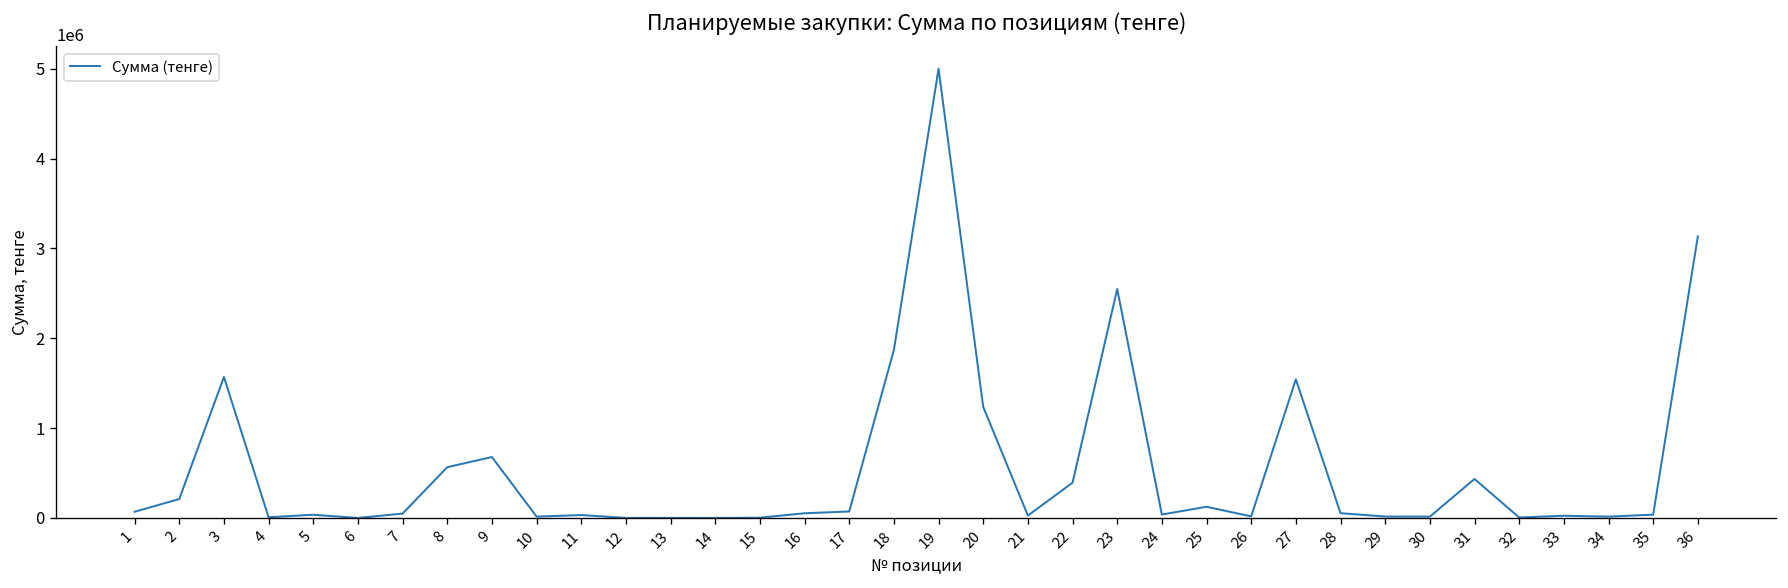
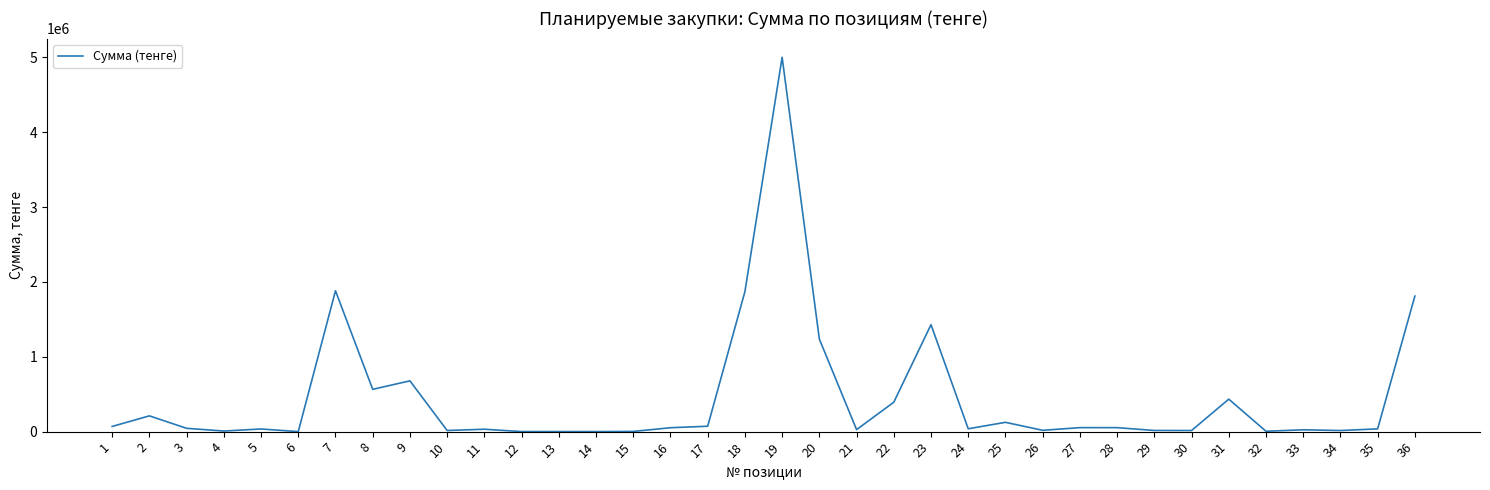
  {
    "1": 100000,
    "2": 200000,
-   "3": 1600000,
+   "3": 0,
    "4": 0,
    "5": 0,
    "6": 0,
-   "7": 0,
+   "7": 1900000,
    "8": 600000,
    "9": 700000,
    "10": 0,
    "11": 0,
    "12": 0,
    "13": 0,
    "14": 0,
    "15": 0,
    "16": 100000,
    "17": 100000,
    "18": 1900000,
    "19": 5000000,
    "20": 1200000,
    "21": 0,
    "22": 400000,
-   "23": 2500000,
+   "23": 1400000,
    "24": 0,
    "25": 100000,
    "26": 0,
-   "27": 1500000,
+   "27": 100000,
    "28": 100000,
    "29": 0,
    "30": 0,
    "31": 400000,
    "32": 0,
    "33": 0,
    "34": 0,
    "35": 0,
-   "36": 3100000
+   "36": 1800000
  }
